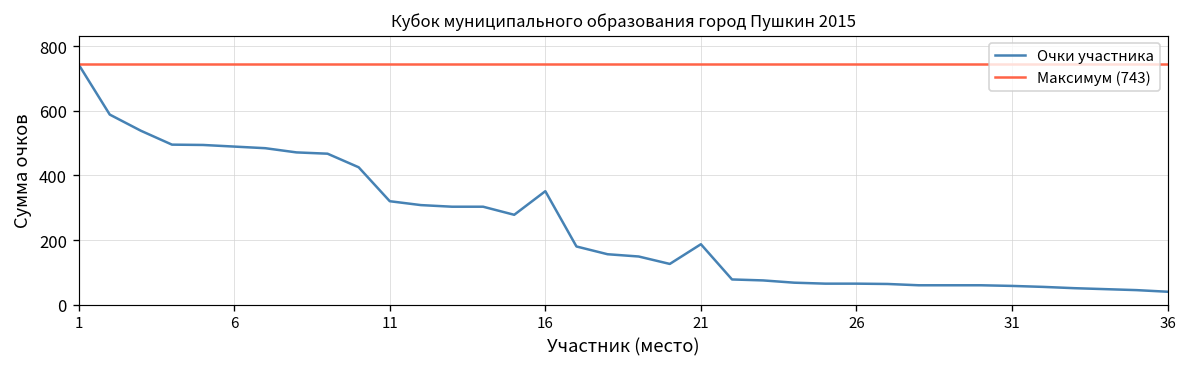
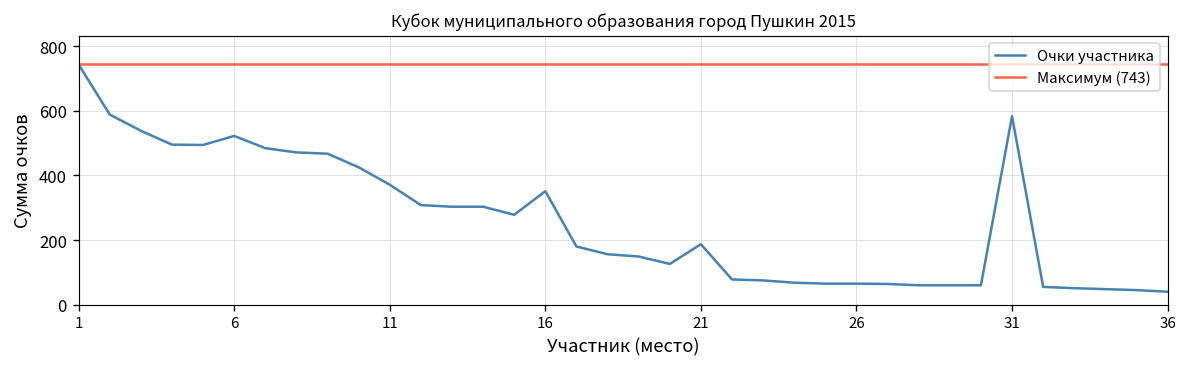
  {
    "1": 740,
-   "6": 490,
-   "11": 320,
+   "6": 520,
+   "11": 370,
    "16": 350,
    "21": 190,
    "26": 70,
-   "31": 60,
+   "31": 580,
    "36": 40
  }
